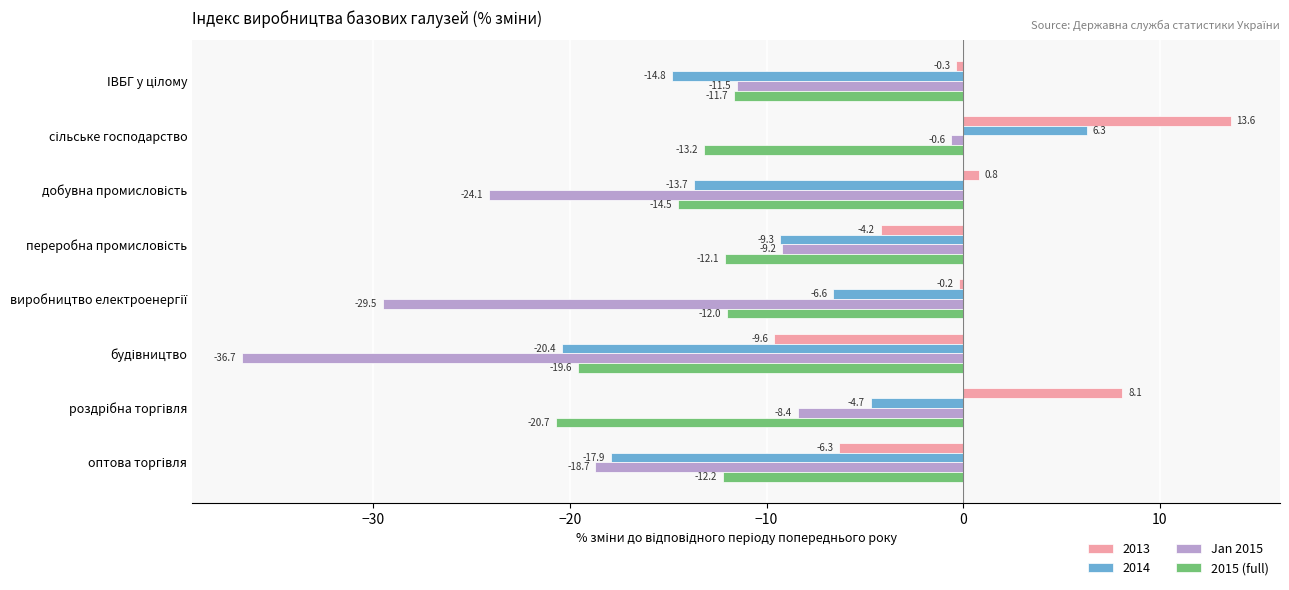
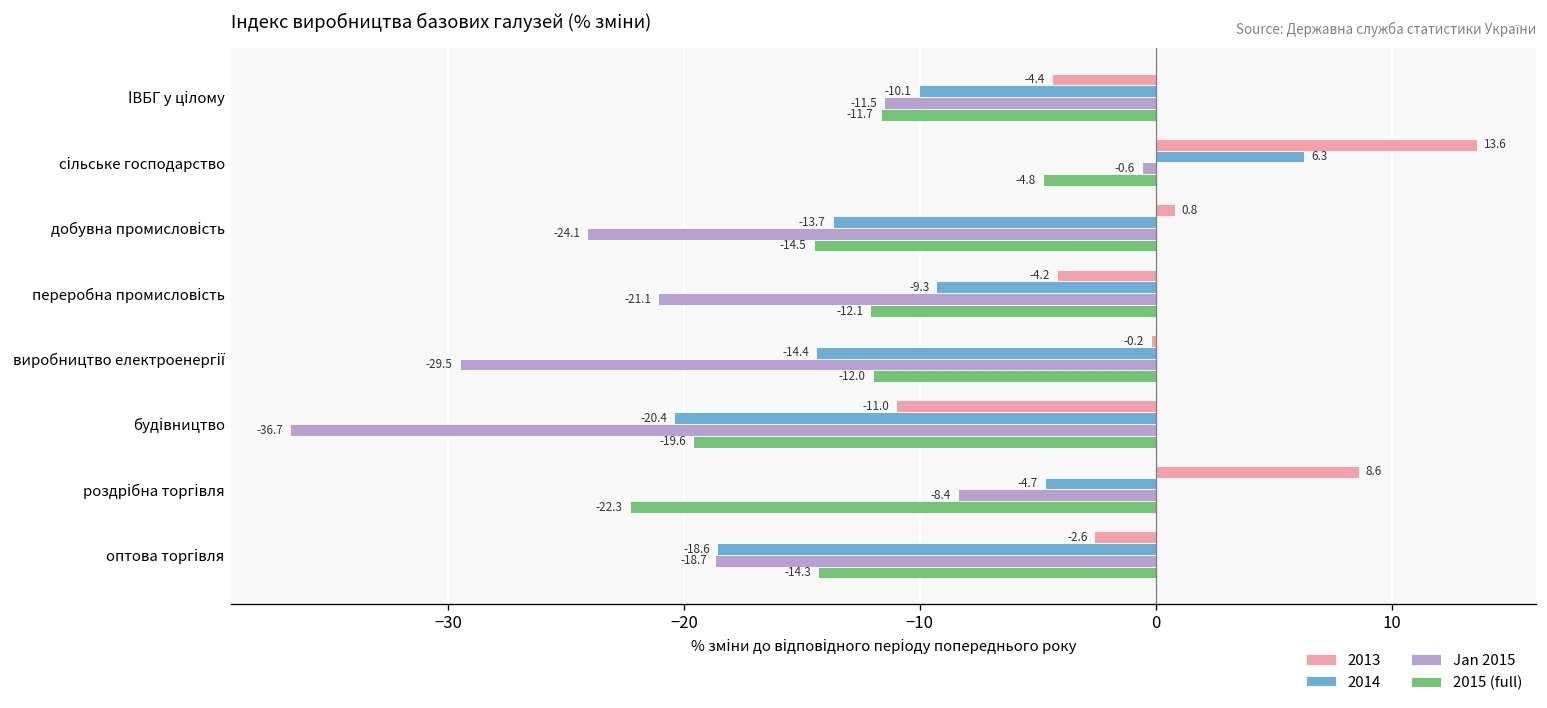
  {
    "2013": {
-     "ІВБГ у цілому": -0.3,
+     "ІВБГ у цілому": -4.4,
      "сільське господарство": 13.6,
      "добувна промисловість": 0.8,
      "переробна промисловість": -4.2,
      "виробництво електроенергії": -0.2,
-     "будівництво": -9.6,
-     "роздрібна торгівля": 8.1,
-     "оптова торгівля": -6.3
+     "будівництво": -11.0,
+     "роздрібна торгівля": 8.6,
+     "оптова торгівля": -2.6
    },
    "2014": {
-     "ІВБГ у цілому": -14.8,
+     "ІВБГ у цілому": -10.1,
      "сільське господарство": 6.3,
      "добувна промисловість": -13.7,
      "переробна промисловість": -9.3,
-     "виробництво електроенергії": -6.6,
+     "виробництво електроенергії": -14.4,
      "будівництво": -20.4,
      "роздрібна торгівля": -4.7,
-     "оптова торгівля": -17.9
+     "оптова торгівля": -18.6
    },
    "Jan 2015": {
      "ІВБГ у цілому": -11.5,
      "сільське господарство": -0.6,
      "добувна промисловість": -24.1,
-     "переробна промисловість": -9.2,
+     "переробна промисловість": -21.1,
      "виробництво електроенергії": -29.5,
      "будівництво": -36.7,
      "роздрібна торгівля": -8.4,
      "оптова торгівля": -18.7
    },
    "2015 (full)": {
      "ІВБГ у цілому": -11.7,
-     "сільське господарство": -13.2,
+     "сільське господарство": -4.8,
      "добувна промисловість": -14.5,
      "переробна промисловість": -12.1,
      "виробництво електроенергії": -12.0,
      "будівництво": -19.6,
-     "роздрібна торгівля": -20.7,
-     "оптова торгівля": -12.2
+     "роздрібна торгівля": -22.3,
+     "оптова торгівля": -14.3
    }
  }
